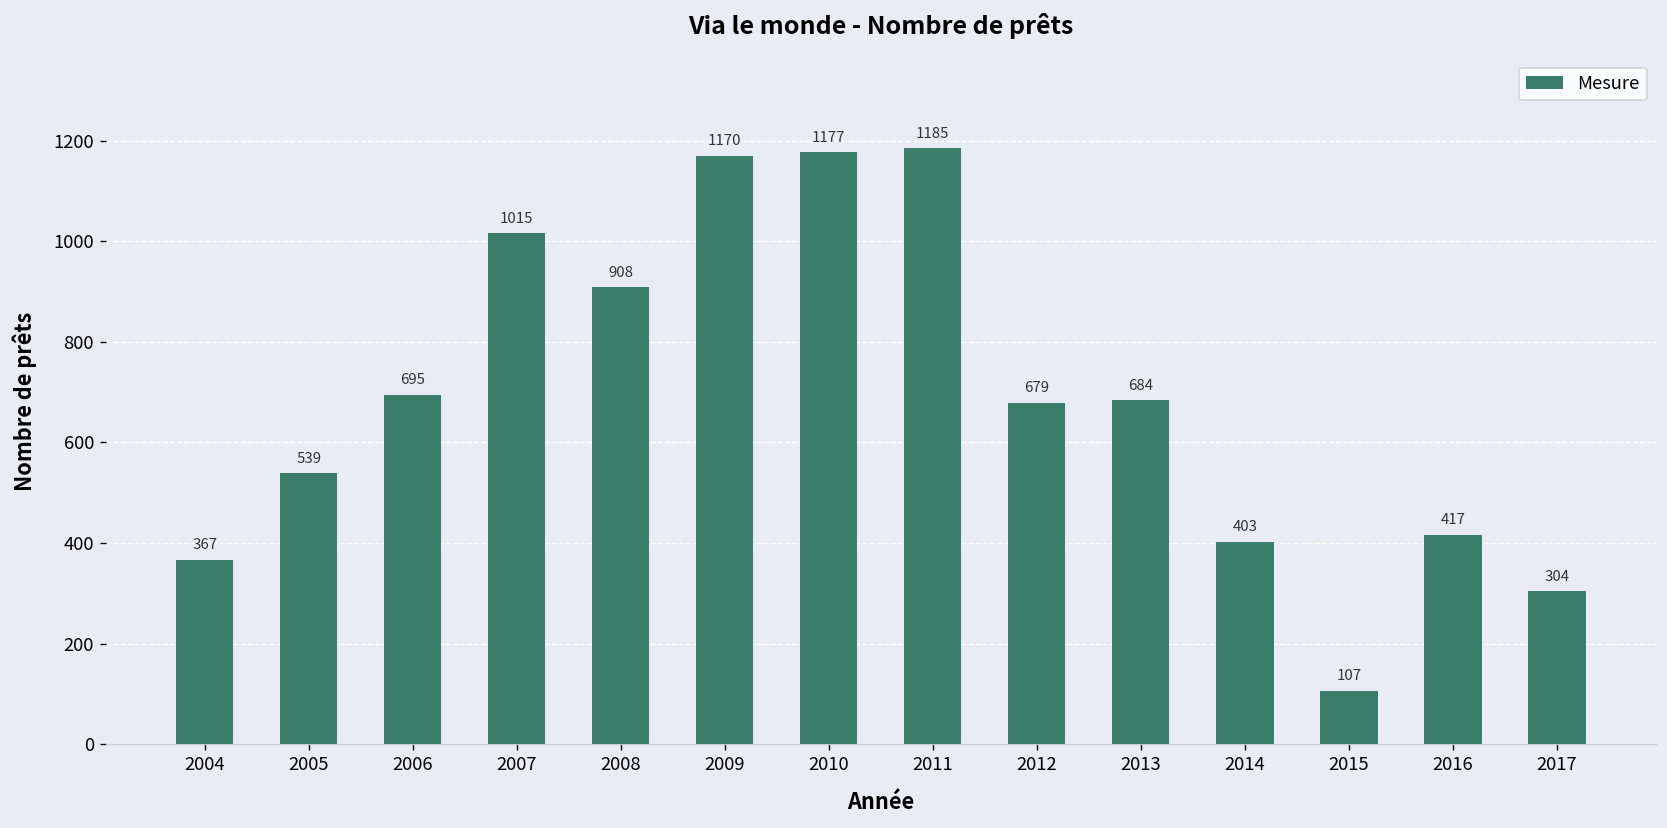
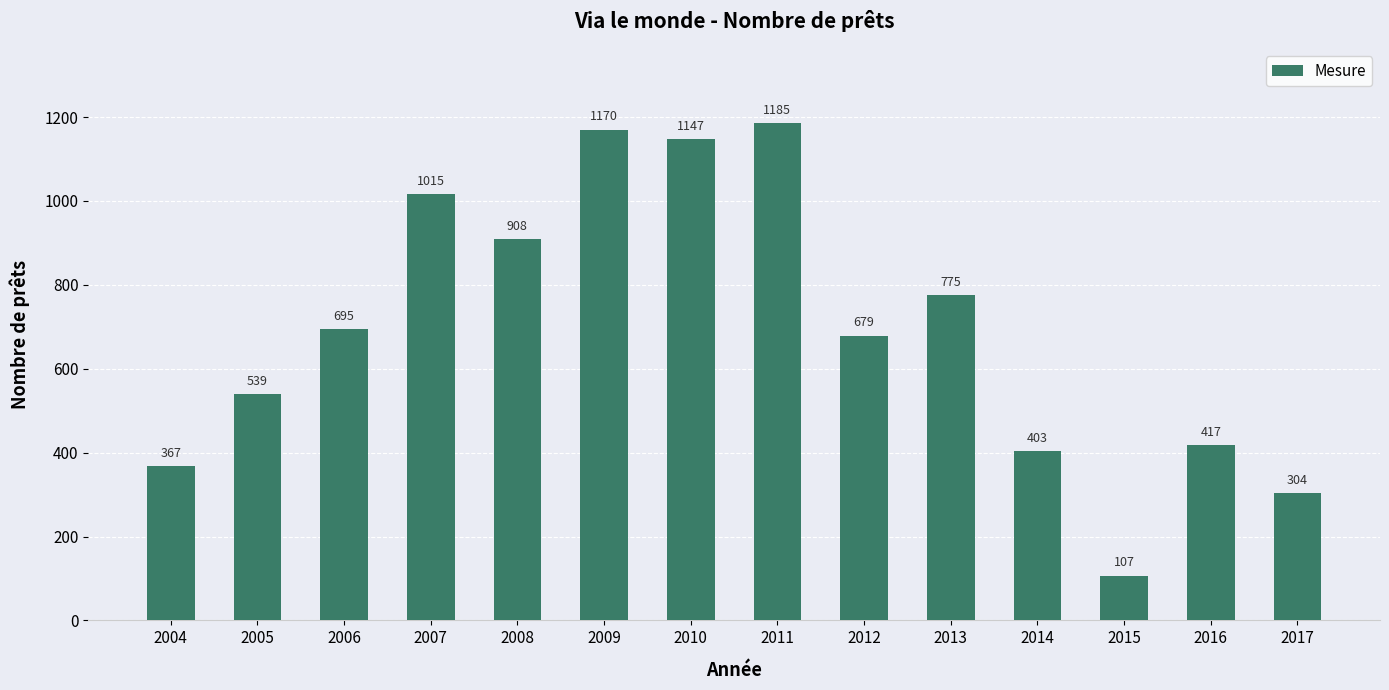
  {
    "2004": 367,
    "2005": 539,
    "2006": 695,
    "2008": 908,
    "2009": 1170,
-   "2010": 1177,
+   "2010": 1147,
    "2011": 1185,
    "2012": 679,
-   "2013": 684,
+   "2013": 775,
    "2014": 403,
    "2015": 107,
    "2016": 417,
    "2017": 304
  }
